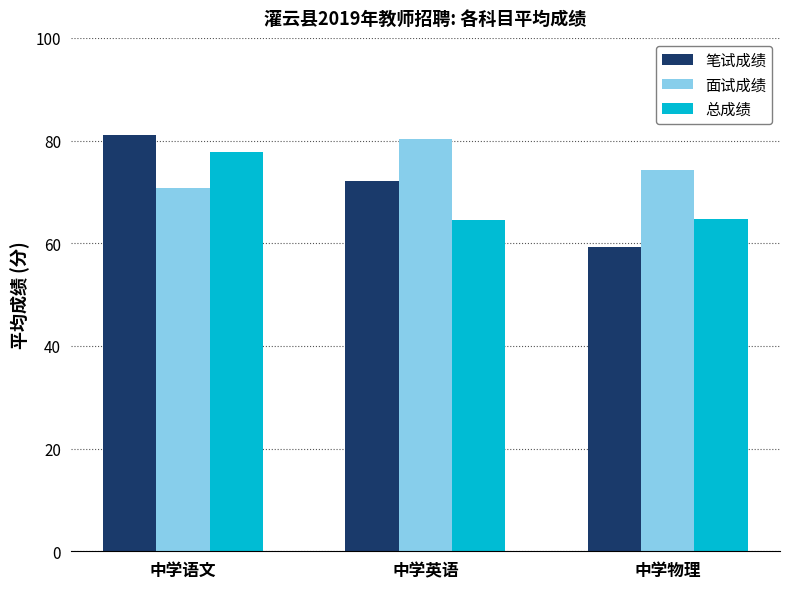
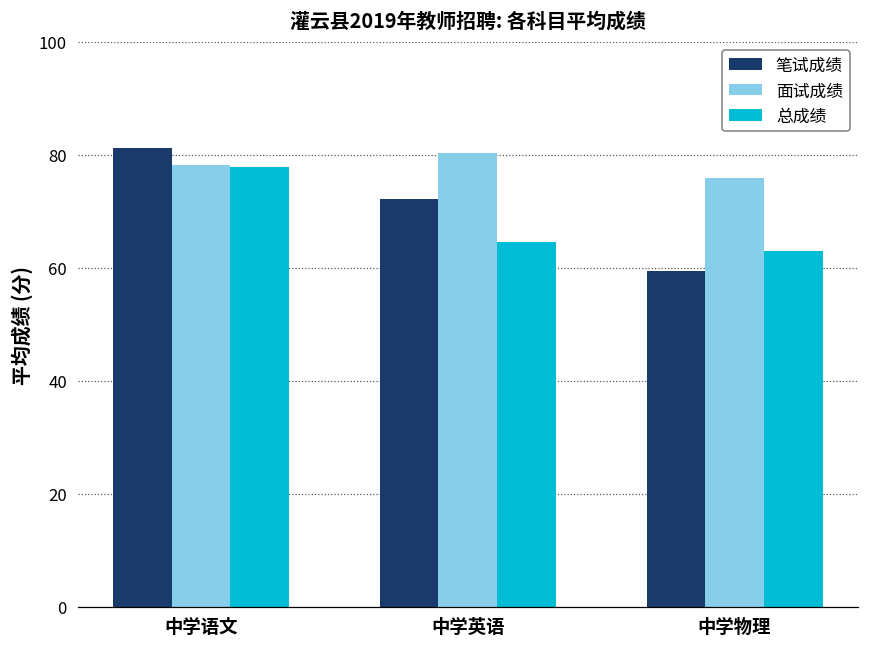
  {
    "笔试成绩": {
      "中学语文": 81,
      "中学英语": 72,
      "中学物理": 59
    },
    "面试成绩": {
-     "中学语文": 71,
+     "中学语文": 78,
      "中学英语": 80,
-     "中学物理": 74
+     "中学物理": 76
    },
    "总成绩": {
      "中学语文": 78,
      "中学英语": 65,
-     "中学物理": 65
+     "中学物理": 63
    }
  }
